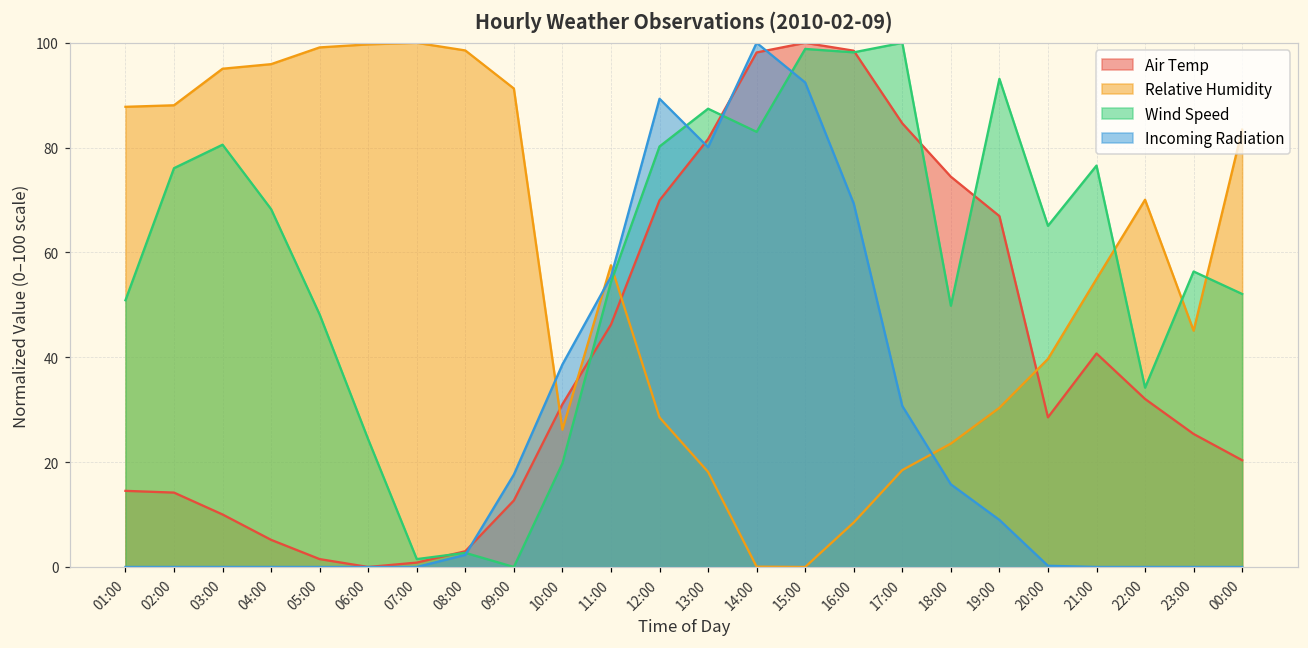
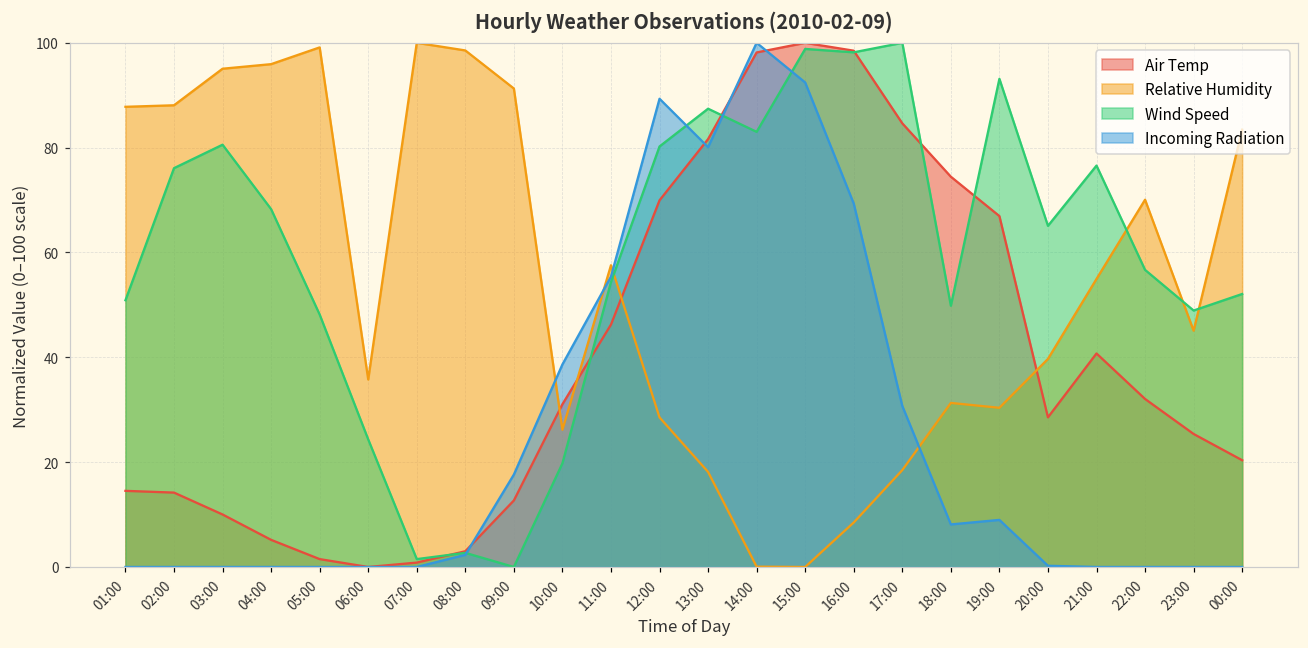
  {
    "Air Temp": {
      "01:00": 15,
      "02:00": 14,
      "03:00": 10,
      "04:00": 5,
      "05:00": 2,
      "07:00": 1,
      "09:00": 13,
      "10:00": 31,
      "11:00": 46,
      "12:00": 70,
      "13:00": 82,
      "14:00": 98,
      "15:00": 100,
      "17:00": 85,
      "18:00": 74,
      "19:00": 67,
      "20:00": 29,
      "21:00": 41,
      "22:00": 32,
      "23:00": 25,
      "00:00": 20
    },
    "Relative Humidity": {
      "01:00": 88,
      "02:00": 88,
      "03:00": 95,
      "04:00": 96,
      "05:00": 99,
-     "06:00": 100,
+     "06:00": 36,
      "07:00": 100,
      "08:00": 99,
      "09:00": 91,
      "10:00": 26,
      "11:00": 58,
      "12:00": 29,
      "13:00": 18,
      "14:00": 0,
      "15:00": 0,
      "16:00": 8,
      "17:00": 18,
-     "18:00": 24,
+     "18:00": 31,
      "19:00": 30,
      "20:00": 40,
      "21:00": 55,
      "22:00": 70,
      "23:00": 45
    },
    "Wind Speed": {
      "01:00": 51,
      "02:00": 76,
      "03:00": 81,
      "04:00": 68,
      "05:00": 48,
      "06:00": 24,
      "07:00": 2,
      "09:00": 0,
      "10:00": 20,
      "11:00": 54,
      "12:00": 80,
      "13:00": 87,
      "14:00": 83,
      "15:00": 99,
      "17:00": 100,
      "18:00": 50,
      "19:00": 93,
      "20:00": 65,
      "21:00": 77,
-     "22:00": 34,
-     "23:00": 56,
+     "22:00": 57,
+     "23:00": 49,
      "00:00": 52
    },
    "Incoming Radiation": {
      "01:00": 0,
      "02:00": 0,
      "03:00": 0,
      "04:00": 0,
      "05:00": 0,
      "07:00": 0,
      "09:00": 18,
      "10:00": 39,
      "11:00": 55,
      "12:00": 89,
      "13:00": 80,
      "14:00": 100,
      "15:00": 92,
      "16:00": 69,
      "17:00": 31,
-     "18:00": 16,
+     "18:00": 8,
      "19:00": 9,
      "20:00": 0,
      "21:00": 0,
      "22:00": 0,
      "23:00": 0,
      "00:00": 0
    }
  }
